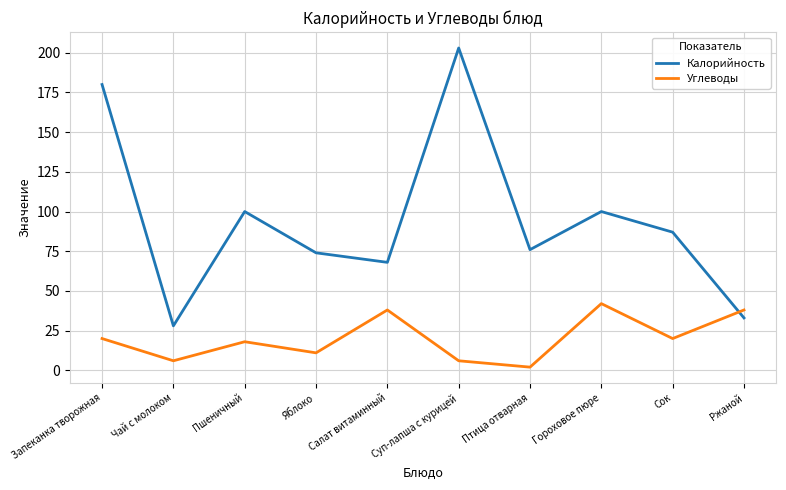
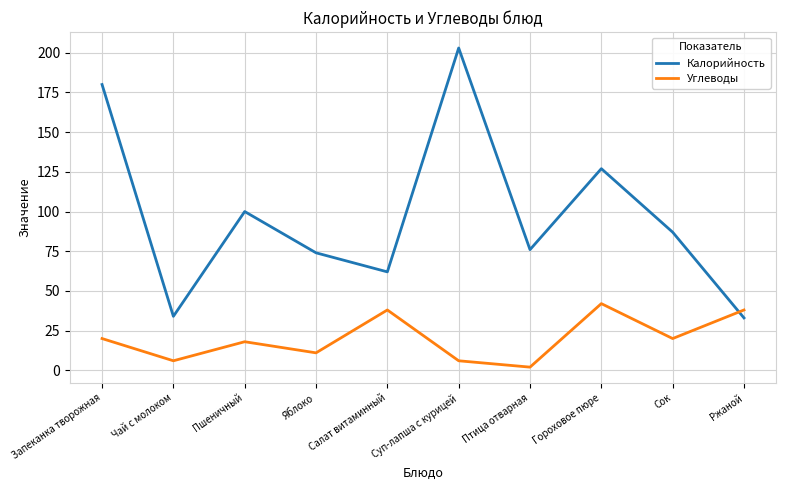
  {
    "Калорийность": {
      "Запеканка творожная": 180,
-     "Чай с молоком": 28,
+     "Чай с молоком": 34,
      "Пшеничный": 100,
      "Яблоко": 74,
-     "Салат витаминный": 68,
+     "Салат витаминный": 62,
      "Суп-лапша с курицей": 203,
      "Птица отварная": 76,
-     "Гороховое пюре": 100,
+     "Гороховое пюре": 127,
      "Сок": 87,
      "Ржаной": 33
    },
    "Углеводы": {
      "Запеканка творожная": 20,
      "Чай с молоком": 6,
      "Пшеничный": 18,
      "Яблоко": 11,
      "Салат витаминный": 38,
      "Суп-лапша с курицей": 6,
      "Птица отварная": 2,
      "Гороховое пюре": 42,
      "Сок": 20,
      "Ржаной": 38
    }
  }
